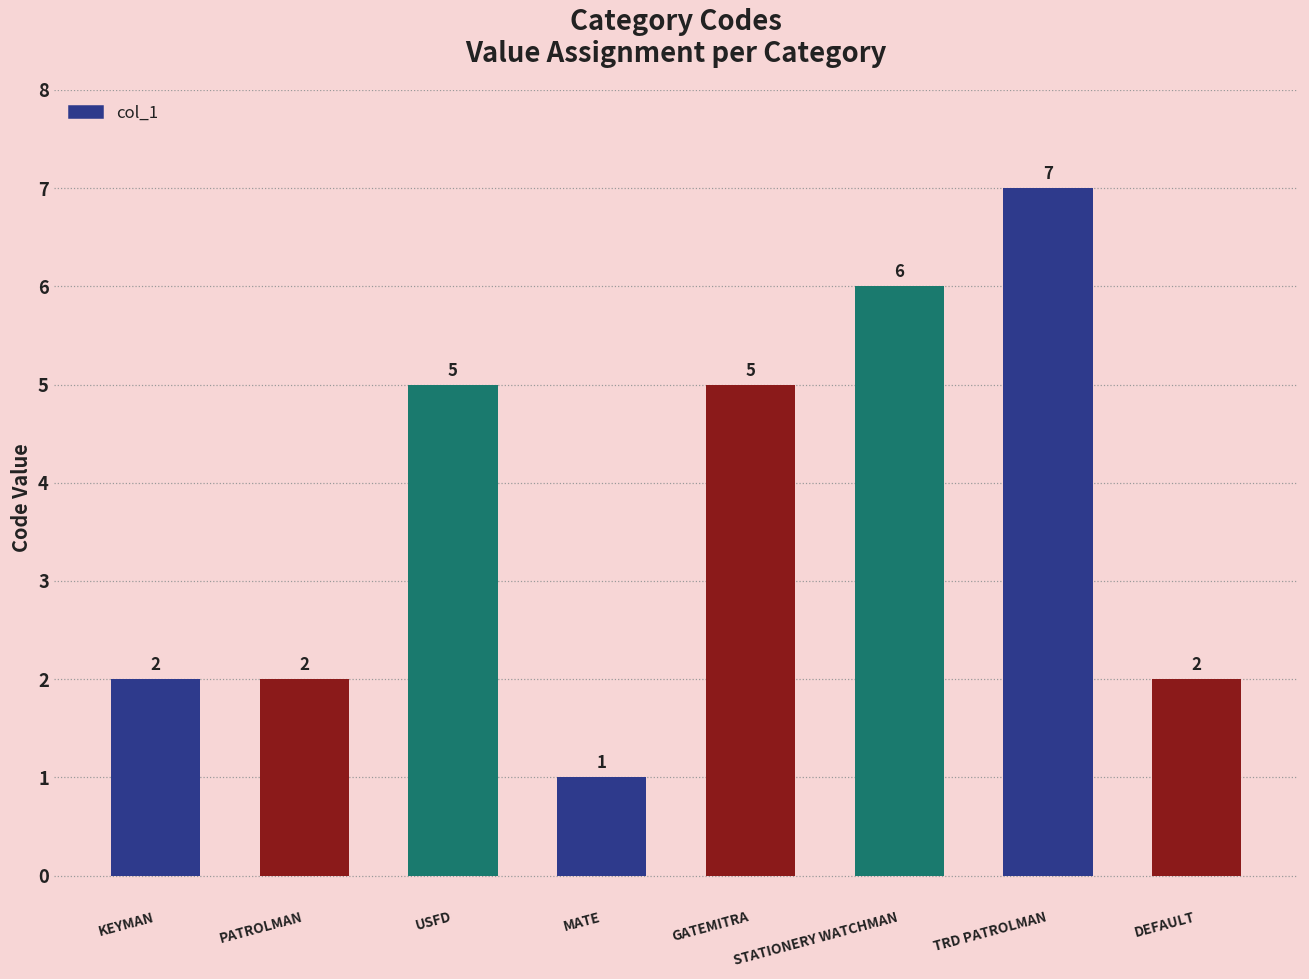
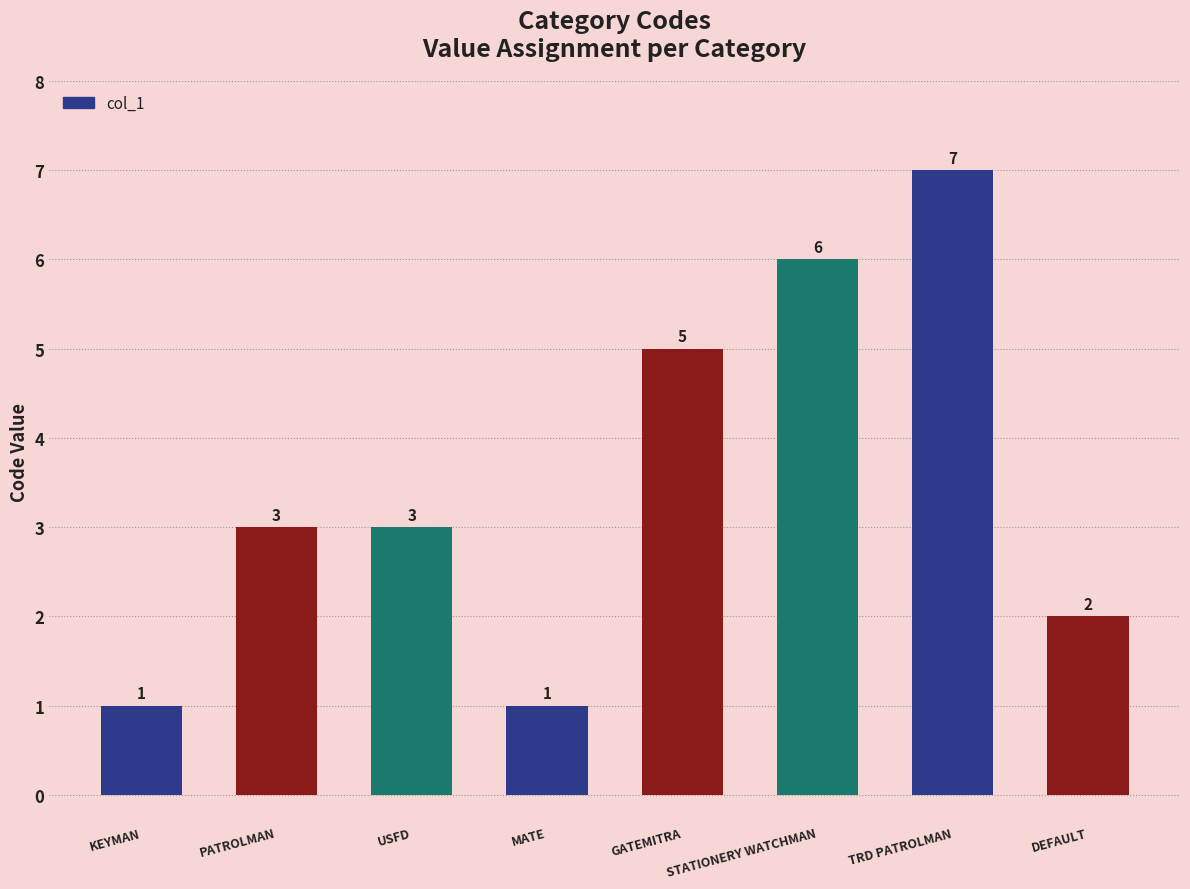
  {
-   "KEYMAN": 2,
-   "PATROLMAN": 2,
-   "USFD": 5,
+   "KEYMAN": 1,
+   "PATROLMAN": 3,
+   "USFD": 3,
    "MATE": 1,
    "GATEMITRA": 5,
    "STATIONERY WATCHMAN": 6,
    "TRD PATROLMAN": 7,
    "DEFAULT": 2
  }
